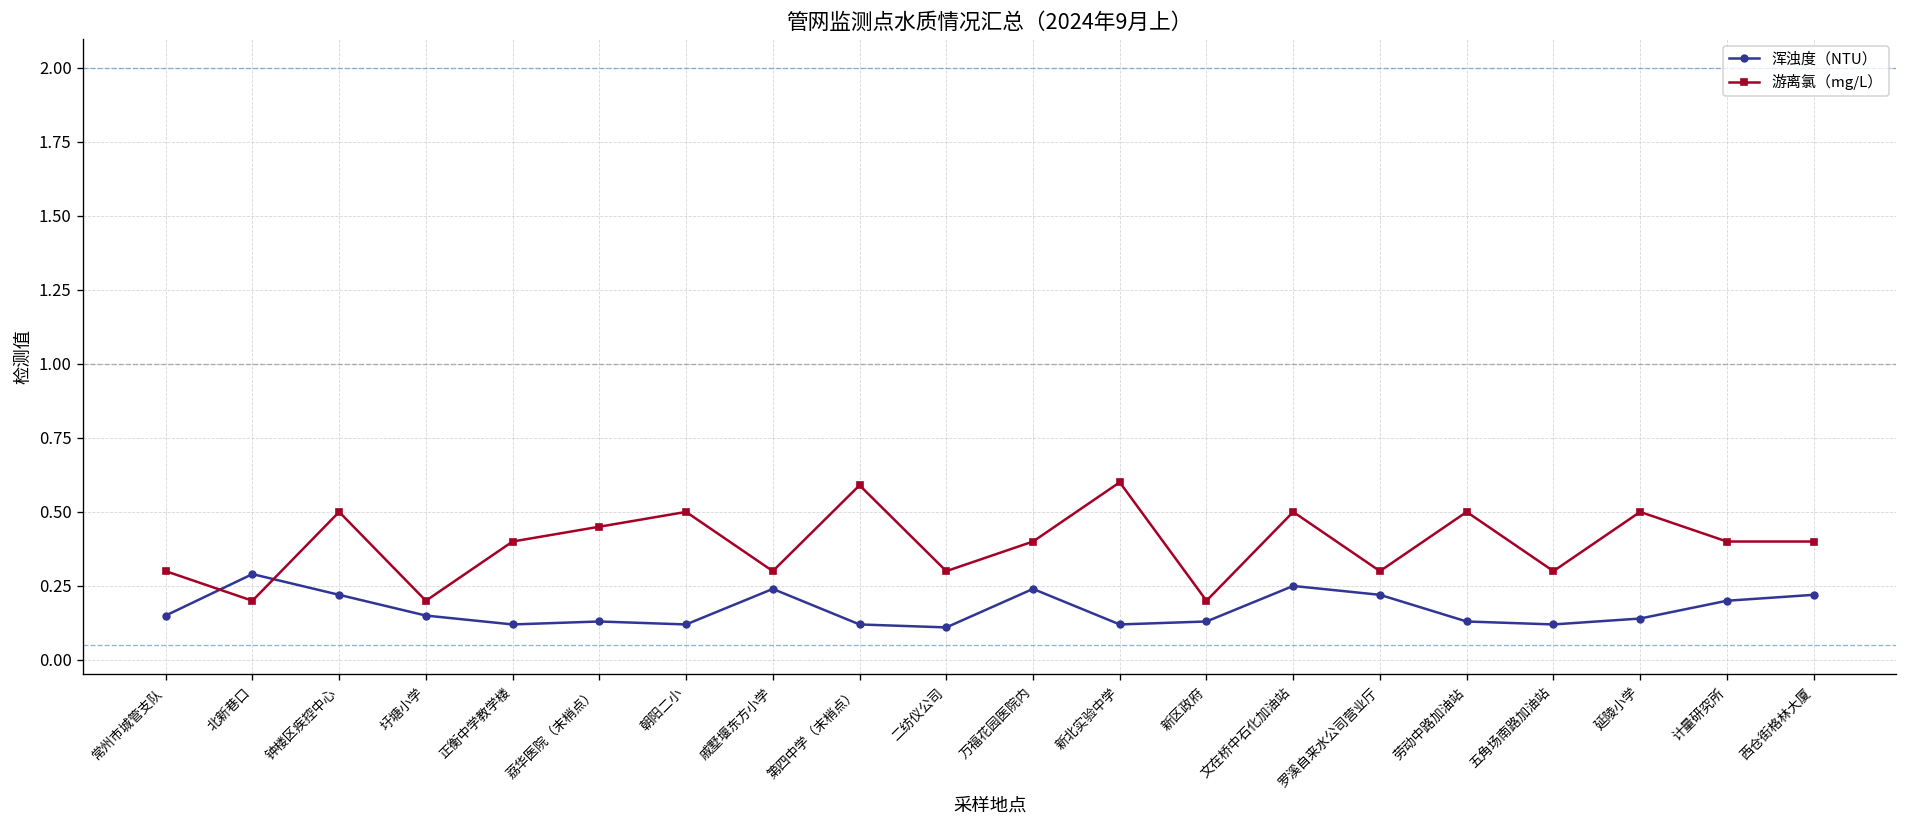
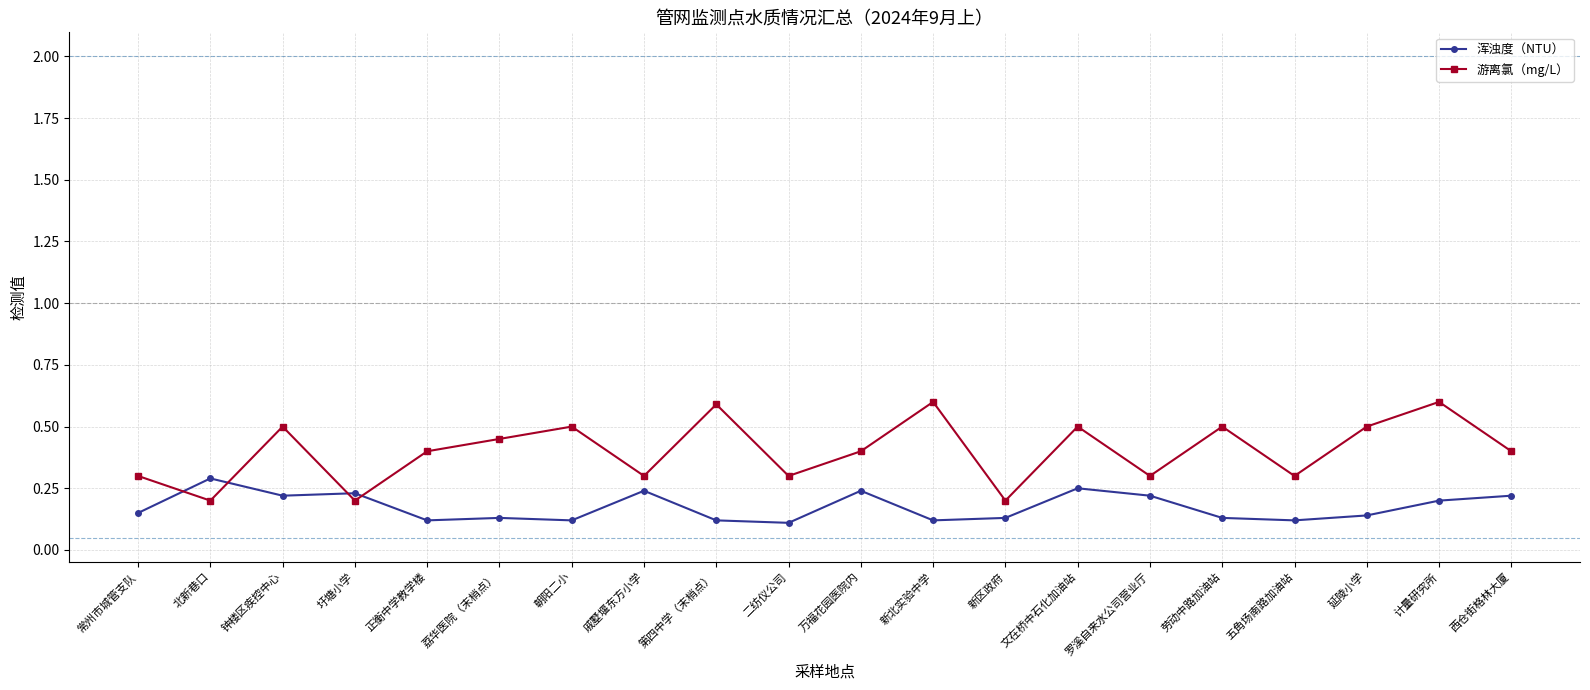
  {
    "浑浊度（NTU）": {
      "常州市城管支队": 0.15,
      "北新巷口": 0.29,
      "钟楼区疾控中心": 0.22,
-     "圩塘小学": 0.15,
+     "圩塘小学": 0.23,
      "正衡中学教学楼": 0.12,
      "荔华医院（末梢点）": 0.13,
      "朝阳二小": 0.12,
      "戚墅堰东方小学": 0.24,
      "第四中学（末梢点）": 0.12,
      "二纺仪公司": 0.11,
      "万福花园医院内": 0.24,
      "新北实验中学": 0.12,
      "新区政府": 0.13,
      "文在桥中石化加油站": 0.25,
      "罗溪自来水公司营业厅": 0.22,
      "劳动中路加油站": 0.13,
      "五角场南路加油站": 0.12,
      "延陵小学": 0.14,
      "计量研究所": 0.20,
      "西仓街格林大厦": 0.22
    },
    "游离氯（mg/L）": {
      "常州市城管支队": 0.3,
      "北新巷口": 0.2,
      "钟楼区疾控中心": 0.5,
      "圩塘小学": 0.2,
      "正衡中学教学楼": 0.4,
      "荔华医院（末梢点）": 0.45,
      "朝阳二小": 0.5,
      "戚墅堰东方小学": 0.3,
      "第四中学（末梢点）": 0.6,
      "二纺仪公司": 0.3,
      "万福花园医院内": 0.4,
      "新北实验中学": 0.6,
      "新区政府": 0.2,
      "文在桥中石化加油站": 0.5,
      "罗溪自来水公司营业厅": 0.3,
      "劳动中路加油站": 0.5,
      "五角场南路加油站": 0.3,
      "延陵小学": 0.5,
-     "计量研究所": 0.4,
+     "计量研究所": 0.6,
      "西仓街格林大厦": 0.4
    }
  }
